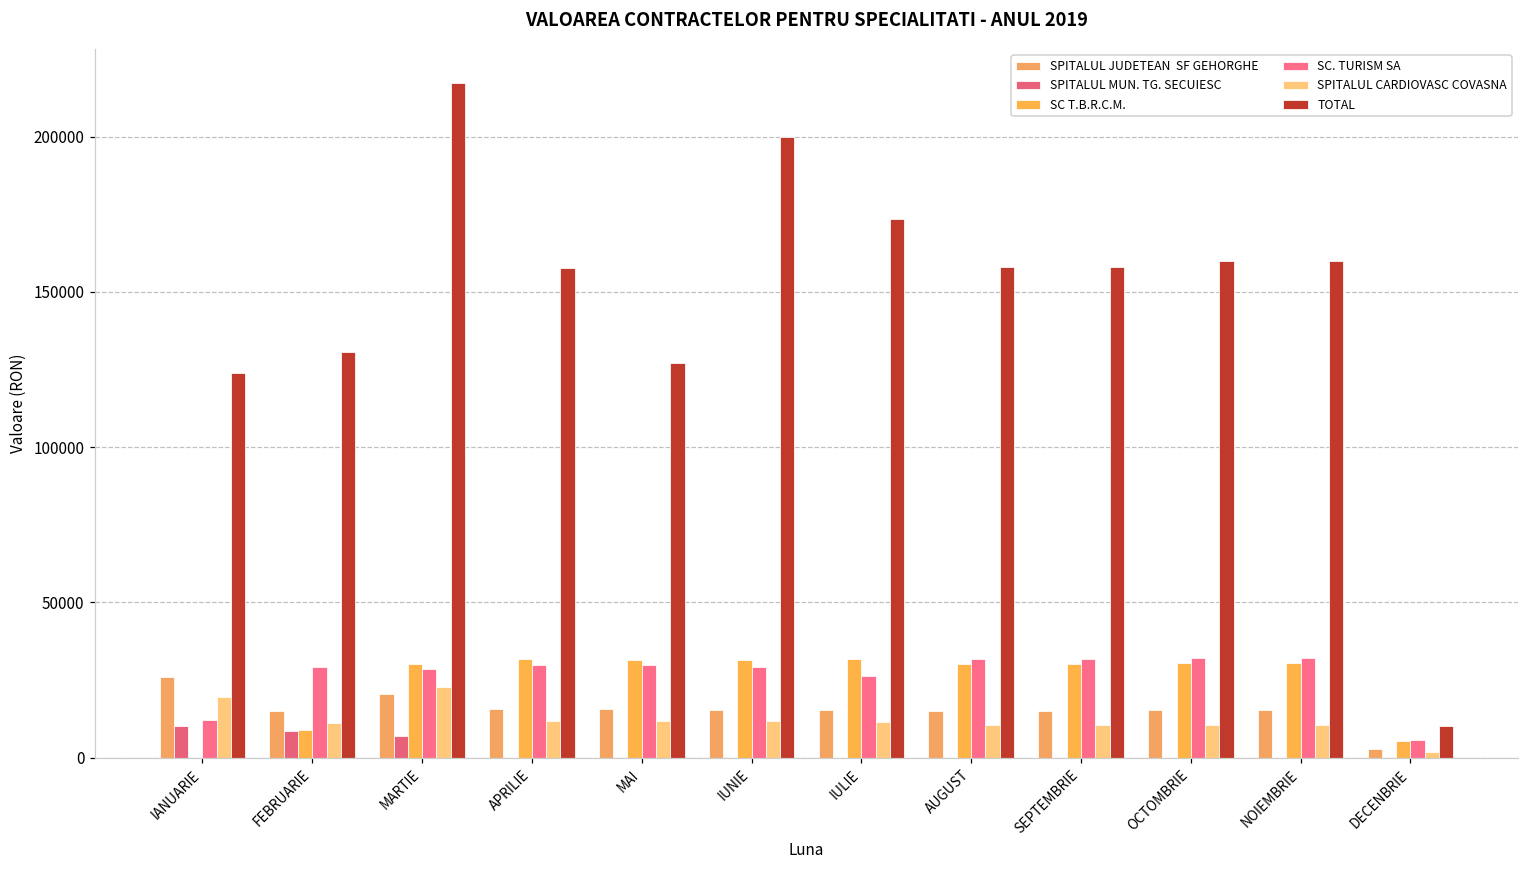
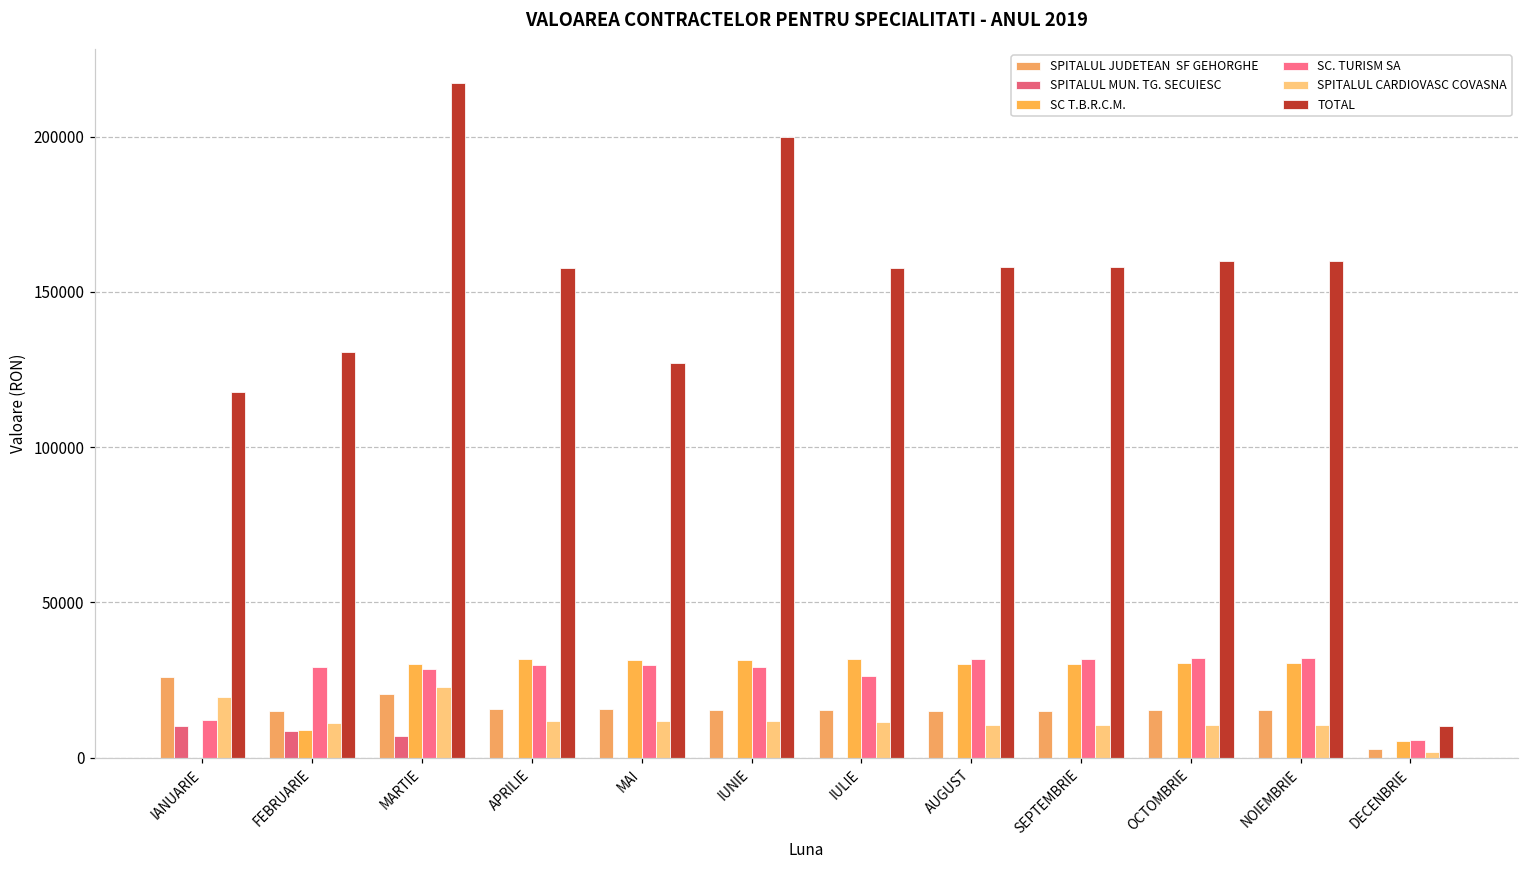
  {
    "TOTAL": {
-     "IANUARIE": 124000,
+     "IANUARIE": 118000,
      "FEBRUARIE": 131000,
      "MARTIE": 217000,
      "APRILIE": 158000,
      "MAI": 127000,
      "IUNIE": 200000,
-     "IULIE": 174000,
+     "IULIE": 158000,
      "AUGUST": 158000,
      "SEPTEMBRIE": 158000,
      "OCTOMBRIE": 160000,
      "NOIEMBRIE": 160000,
      "DECENBRIE": 10000
    }
  }
